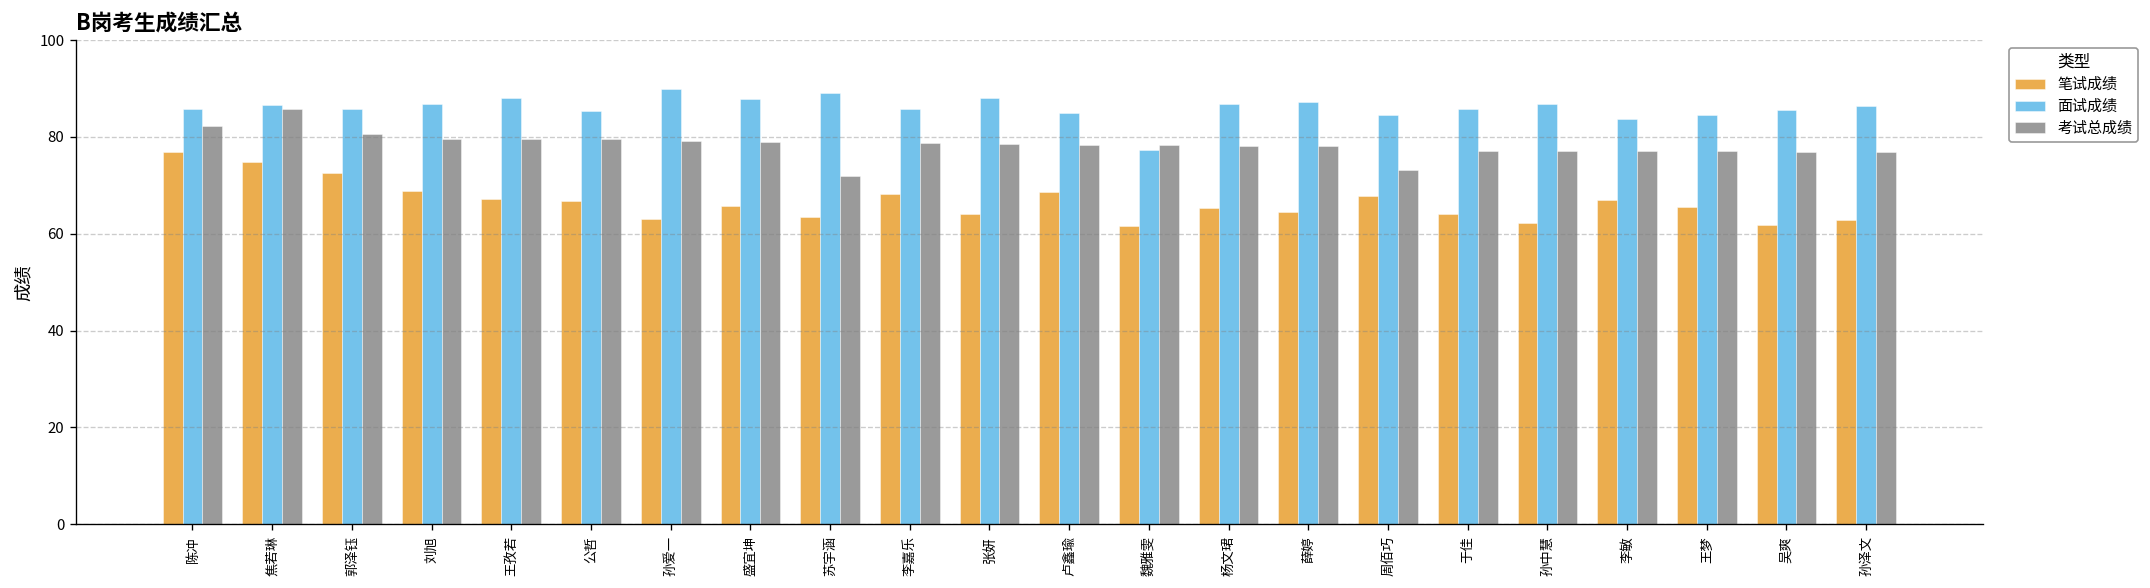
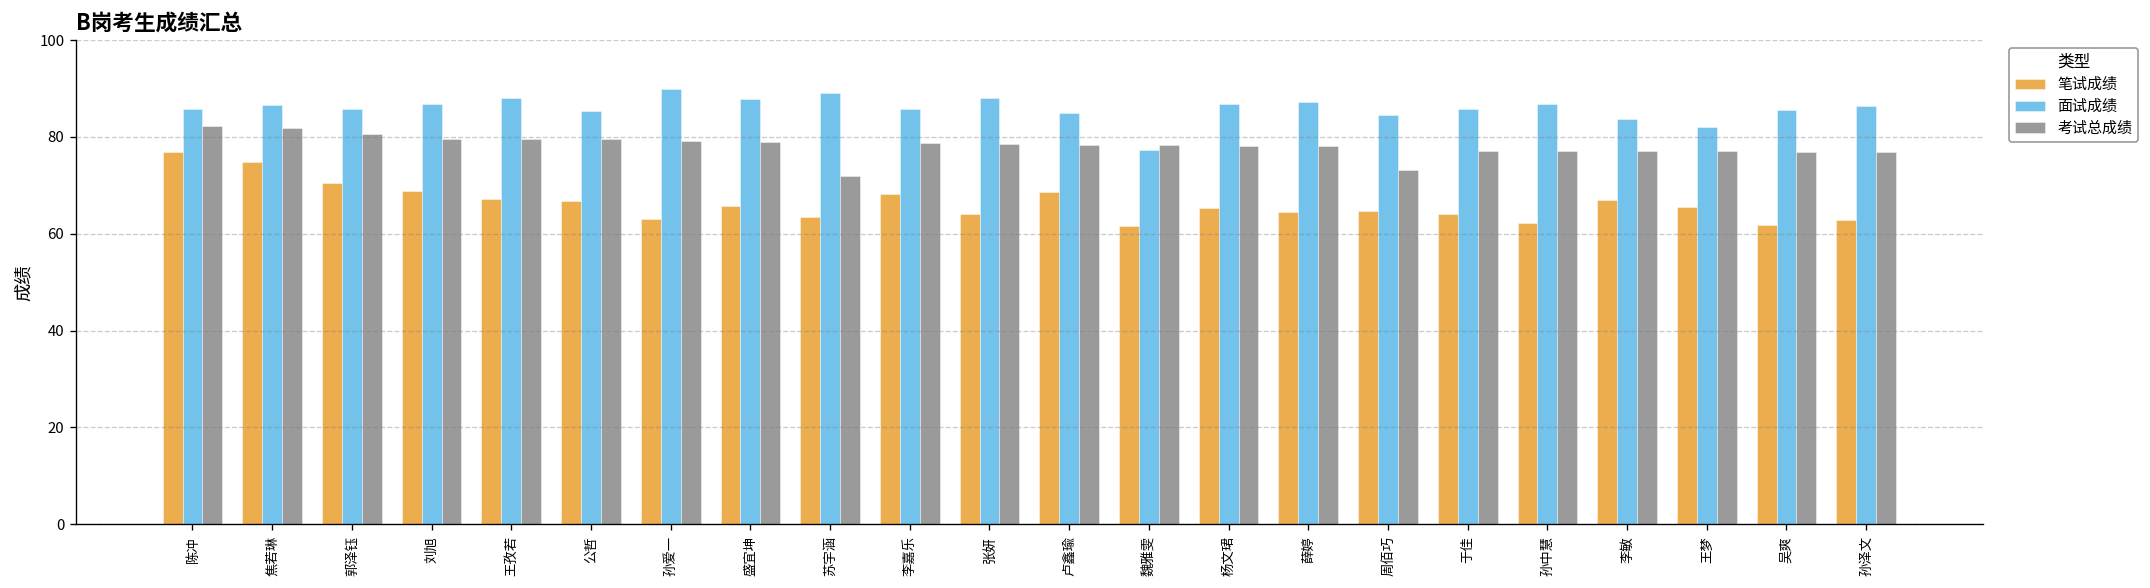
  {
    "笔试成绩": {
      "陈冲": 77,
      "焦若琳": 75,
-     "郭泽钰": 73,
+     "郭泽钰": 70,
      "刘旭": 69,
      "王孜若": 67,
      "公哲": 67,
      "孙爱一": 63,
      "盛宜坤": 66,
      "苏宇涵": 64,
      "李嘉乐": 68,
      "张妍": 64,
      "卢鑫瑜": 69,
      "魏雅雯": 62,
      "杨文珺": 65,
      "薛婷": 64,
-     "周佰巧": 68,
+     "周佰巧": 65,
      "于佳": 64,
      "孙中慧": 62,
      "李敏": 67,
      "王梦": 66,
      "吴爽": 62,
      "孙泽文": 63
    },
    "面试成绩": {
      "陈冲": 86,
      "焦若琳": 87,
      "郭泽钰": 86,
      "刘旭": 87,
      "王孜若": 88,
      "公哲": 85,
      "孙爱一": 90,
      "盛宜坤": 88,
      "苏宇涵": 89,
      "李嘉乐": 86,
      "张妍": 88,
      "卢鑫瑜": 85,
      "魏雅雯": 77,
      "杨文珺": 87,
      "薛婷": 87,
      "周佰巧": 84,
      "于佳": 86,
      "孙中慧": 87,
      "李敏": 84,
-     "王梦": 85,
+     "王梦": 82,
      "吴爽": 86,
      "孙泽文": 86
    },
    "考试总成绩": {
      "陈冲": 82,
-     "焦若琳": 86,
+     "焦若琳": 82,
      "郭泽钰": 81,
      "刘旭": 80,
      "王孜若": 80,
      "公哲": 80,
      "孙爱一": 79,
      "盛宜坤": 79,
      "苏宇涵": 72,
      "李嘉乐": 79,
      "张妍": 78,
      "卢鑫瑜": 78,
      "魏雅雯": 78,
      "杨文珺": 78,
      "薛婷": 78,
      "周佰巧": 73,
      "于佳": 77,
      "孙中慧": 77,
      "李敏": 77,
      "王梦": 77,
      "吴爽": 77,
      "孙泽文": 77
    }
  }
